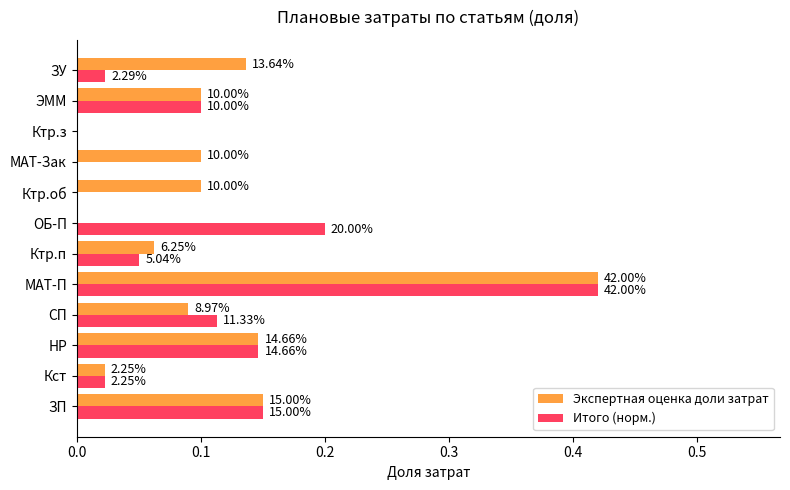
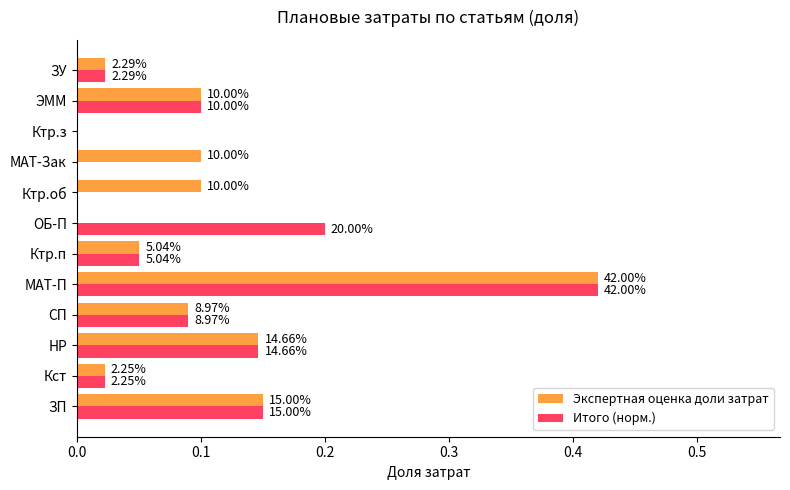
  {
    "Экспертная оценка доли затрат": {
-     "ЗУ": "13.64%",
+     "ЗУ": "2.29%",
      "ЭММ": "10.00%",
      "МАТ-Зак": "10.00%",
      "Ктр.об": "10.00%",
-     "Ктр.п": "6.25%",
+     "Ктр.п": "5.04%",
      "МАТ-П": "42.00%",
      "СП": "8.97%",
      "НР": "14.66%",
      "Кст": "2.25%",
      "ЗП": "15.00%"
    },
    "Итого (норм.)": {
      "ЗУ": "2.29%",
      "ЭММ": "10.00%",
      "ОБ-П": "20.00%",
      "Ктр.п": "5.04%",
      "МАТ-П": "42.00%",
-     "СП": "11.33%",
+     "СП": "8.97%",
      "НР": "14.66%",
      "Кст": "2.25%",
      "ЗП": "15.00%"
    }
  }
